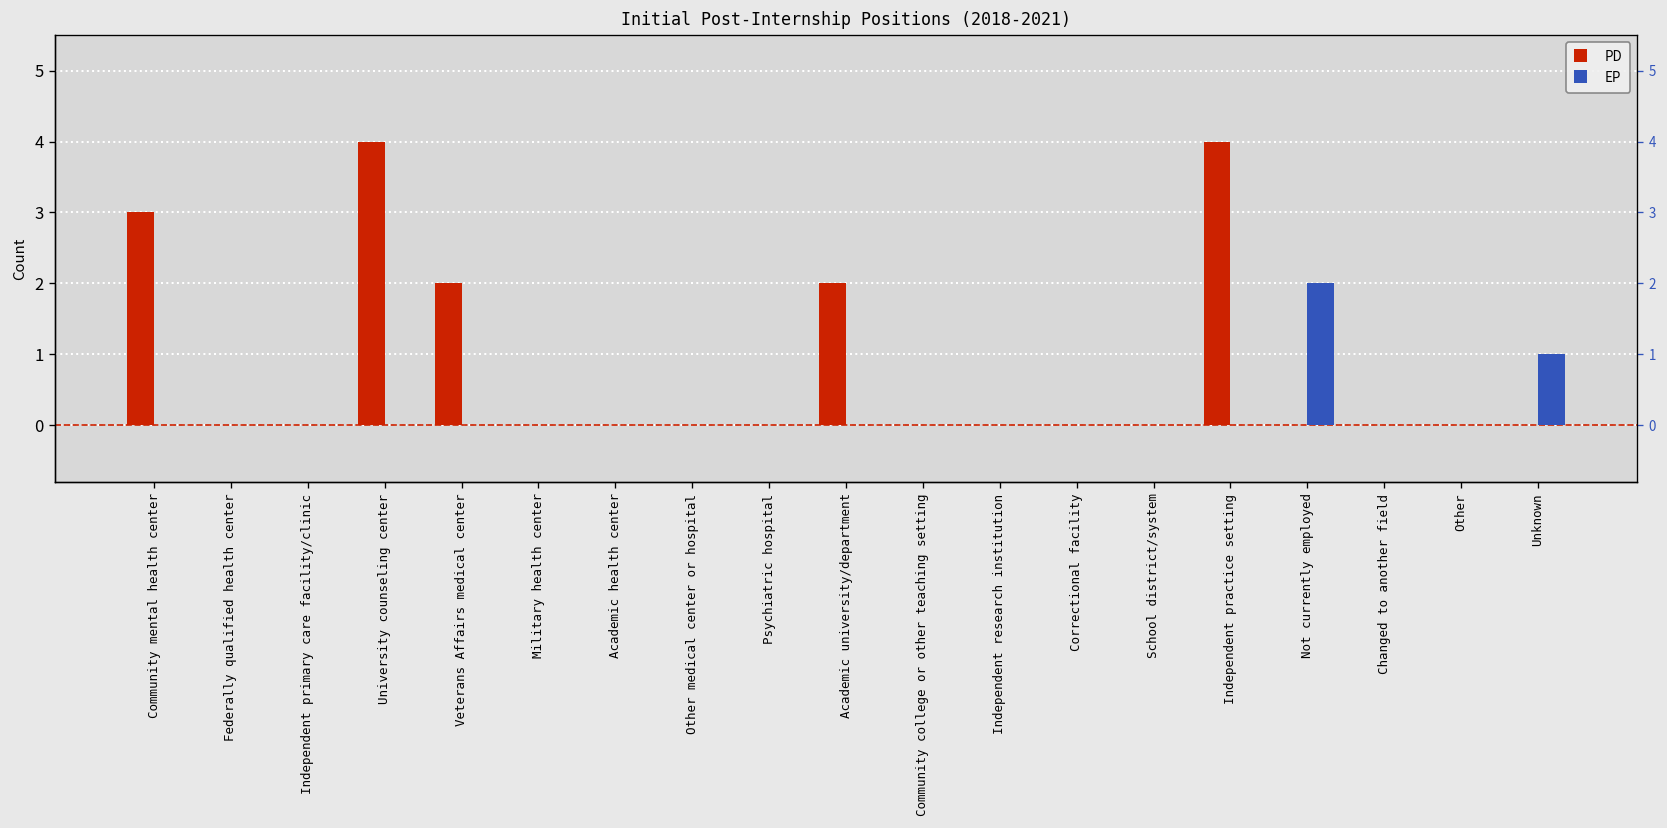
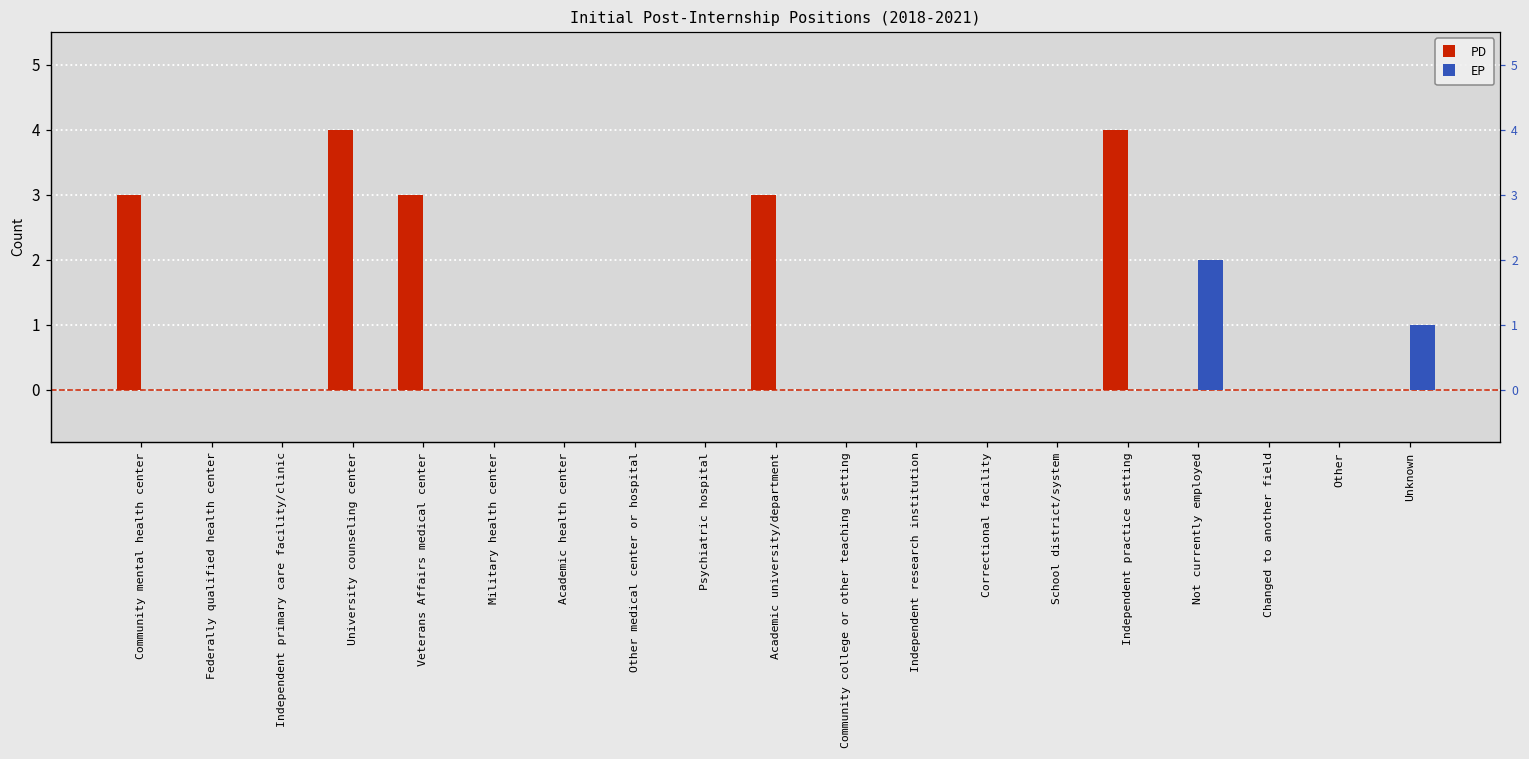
  {
    "PD": {
      "Community mental health center": 3,
      "Federally qualified health center": 0,
      "Independent primary care facility/clinic": 0,
      "University counseling center": 4,
-     "Veterans Affairs medical center": 2,
+     "Veterans Affairs medical center": 3,
      "Military health center": 0,
      "Academic health center": 0,
      "Other medical center or hospital": 0,
      "Psychiatric hospital": 0,
-     "Academic university/department": 2,
+     "Academic university/department": 3,
      "Community college or other teaching setting": 0,
      "Independent research institution": 0,
      "Correctional facility": 0,
      "School district/system": 0,
      "Independent practice setting": 4,
      "Not currently employed": 0,
      "Changed to another field": 0,
      "Other": 0,
      "Unknown": 0
    },
    "EP": {
      "Community mental health center": 0,
      "Federally qualified health center": 0,
      "Independent primary care facility/clinic": 0,
      "University counseling center": 0,
      "Veterans Affairs medical center": 0,
      "Military health center": 0,
      "Academic health center": 0,
      "Other medical center or hospital": 0,
      "Psychiatric hospital": 0,
      "Academic university/department": 0,
      "Community college or other teaching setting": 0,
      "Independent research institution": 0,
      "Correctional facility": 0,
      "School district/system": 0,
      "Independent practice setting": 0,
      "Not currently employed": 2,
      "Changed to another field": 0,
      "Other": 0,
      "Unknown": 1
    }
  }
